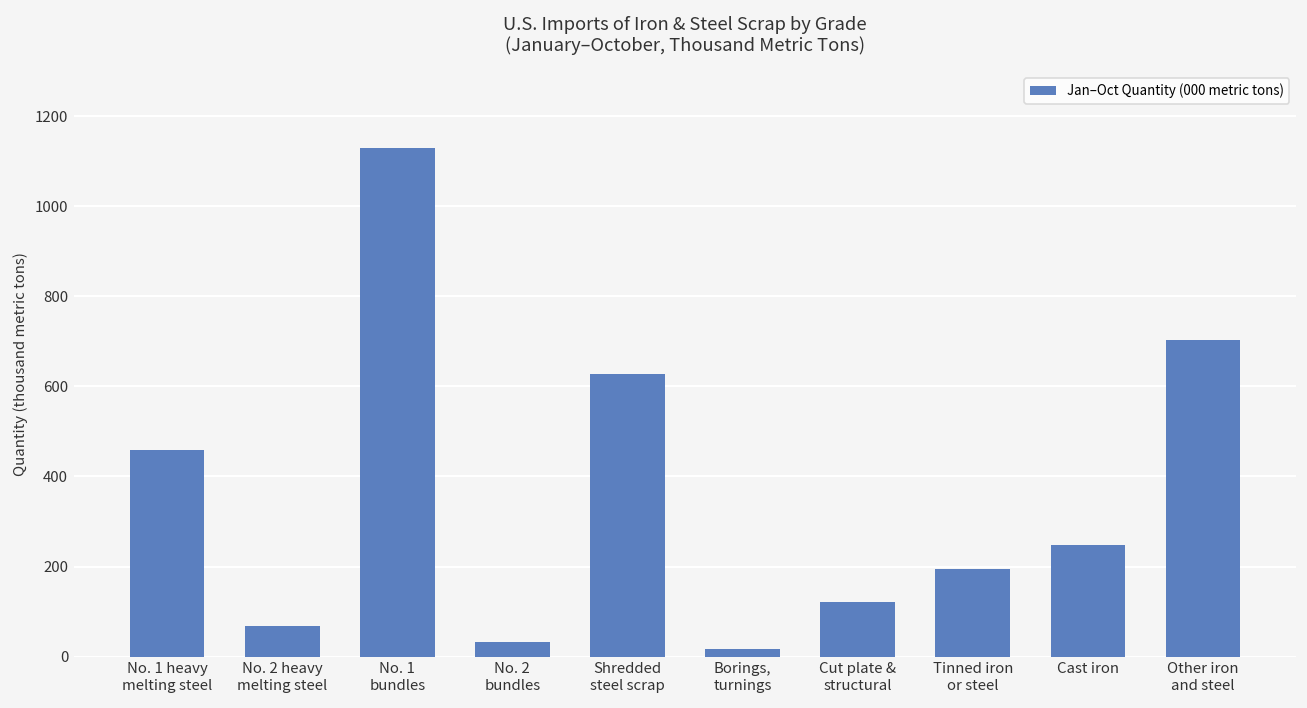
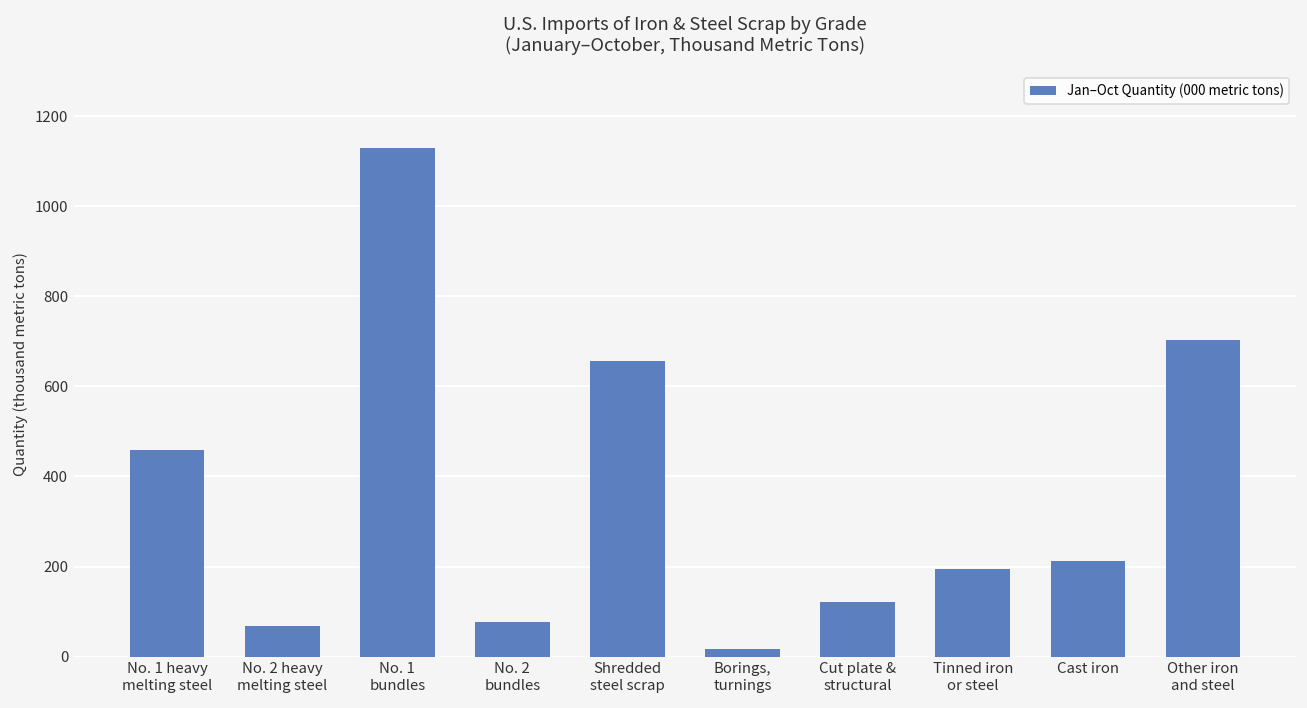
  {
    "No. 1 heavy melting steel": 460,
    "No. 2 heavy melting steel": 70,
    "No. 1 bundles": 1130,
-   "No. 2 bundles": 30,
-   "Shredded steel scrap": 630,
+   "No. 2 bundles": 80,
+   "Shredded steel scrap": 660,
    "Borings, turnings": 20,
    "Cut plate & structural": 120,
    "Tinned iron or steel": 200,
-   "Cast iron": 250,
+   "Cast iron": 210,
    "Other iron and steel": 700
  }
